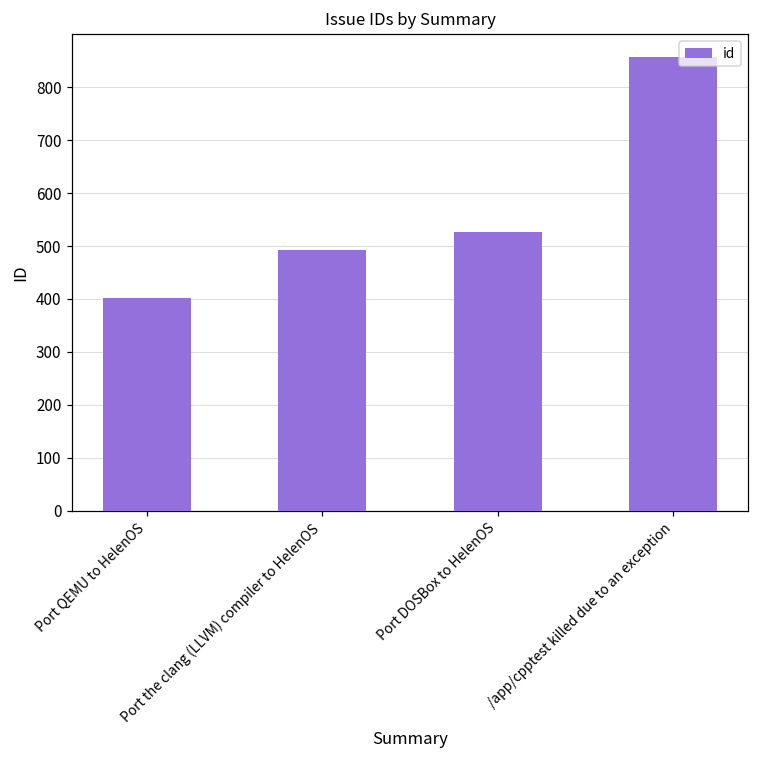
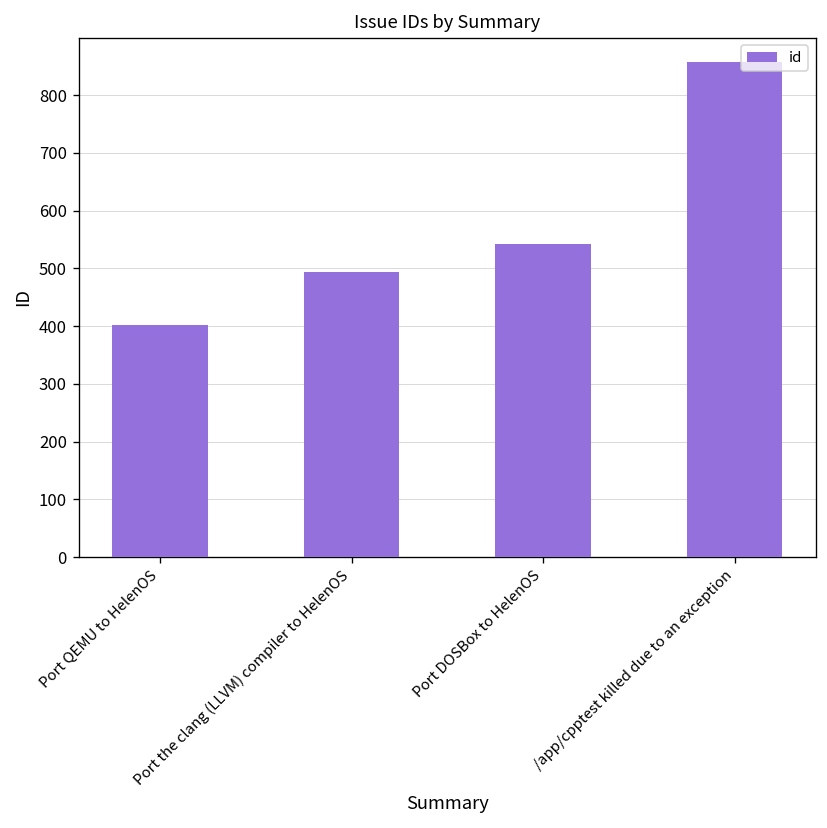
  {
    "Port QEMU to HelenOS": 400,
    "Port the clang (LLVM) compiler to HelenOS": 490,
-   "Port DOSBox to HelenOS": 530,
+   "Port DOSBox to HelenOS": 540,
    "/app/cpptest killed due to an exception": 860
  }
